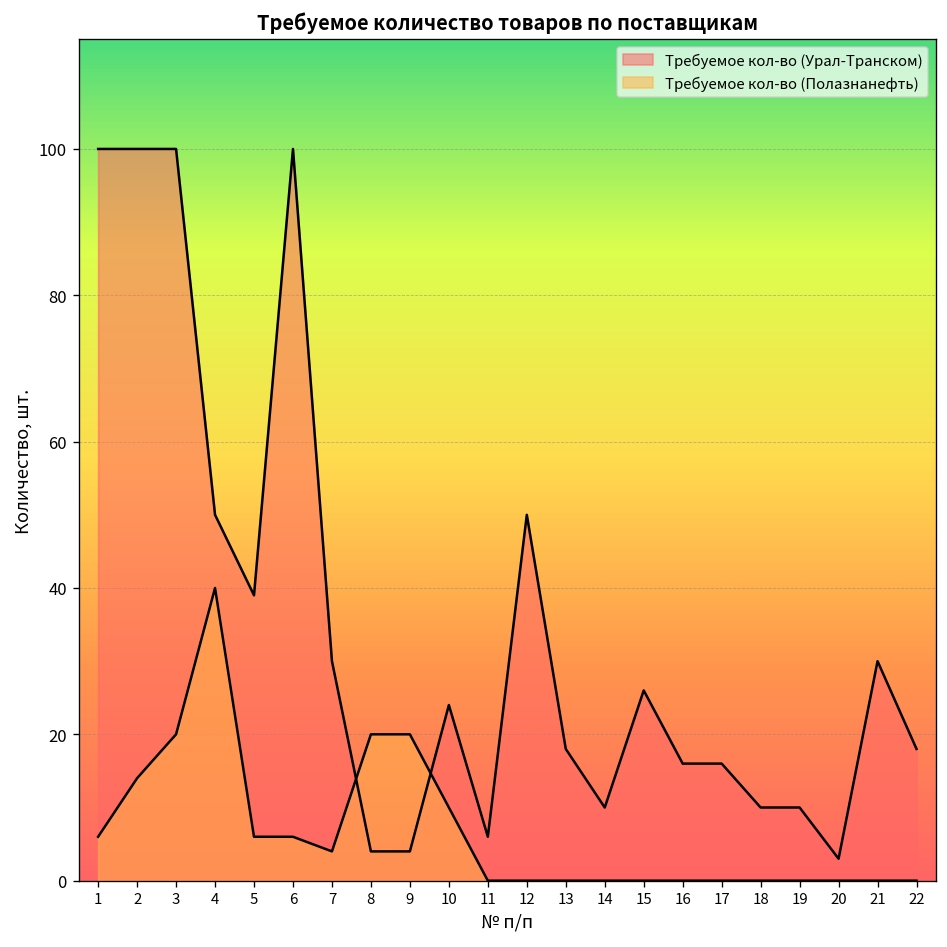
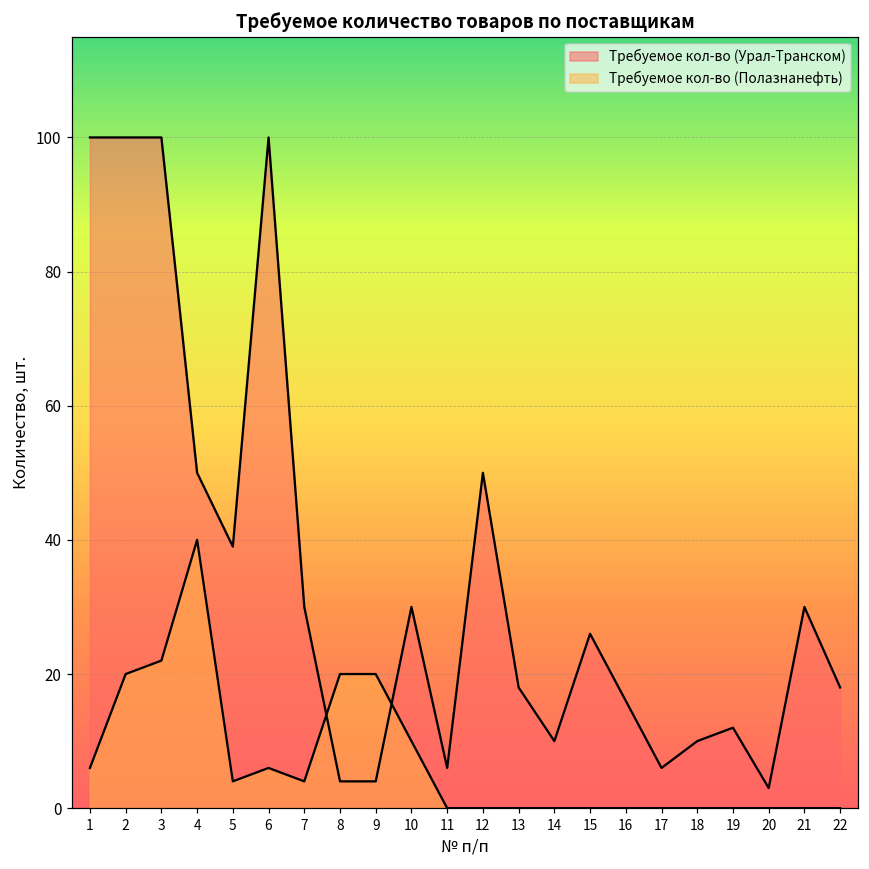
  {
    "Требуемое кол-во (Урал-Транском)": {
      "1": 100,
      "2": 100,
      "3": 100,
      "4": 50,
      "5": 39,
      "6": 100,
      "7": 30,
      "8": 4,
      "9": 4,
-     "10": 24,
+     "10": 30,
      "11": 6,
      "12": 50,
      "13": 18,
      "14": 10,
      "15": 26,
      "16": 16,
-     "17": 16,
+     "17": 6,
      "18": 10,
-     "19": 10,
+     "19": 12,
      "20": 3,
      "21": 30,
      "22": 18
    },
    "Требуемое кол-во (Полазнанефть)": {
      "1": 6,
-     "2": 14,
-     "3": 20,
+     "2": 20,
+     "3": 22,
      "4": 40,
-     "5": 6,
+     "5": 4,
      "6": 6,
      "7": 4,
      "8": 20,
      "9": 20,
      "10": 10,
      "11": 0,
      "12": 0,
      "13": 0,
      "14": 0,
      "15": 0,
      "16": 0,
      "17": 0,
      "18": 0,
      "19": 0,
      "20": 0,
      "21": 0,
      "22": 0
    }
  }
